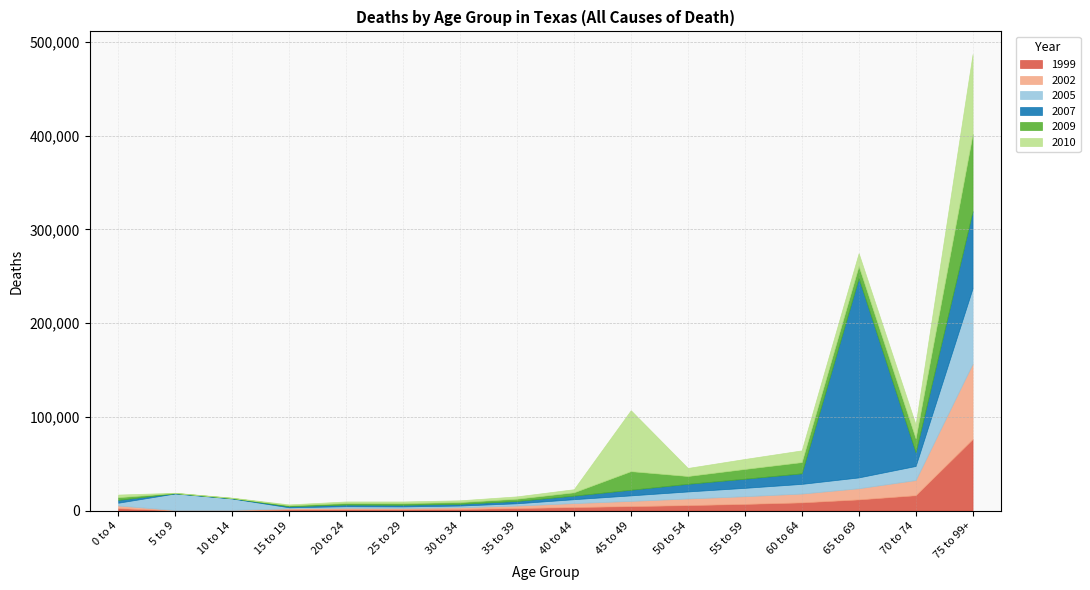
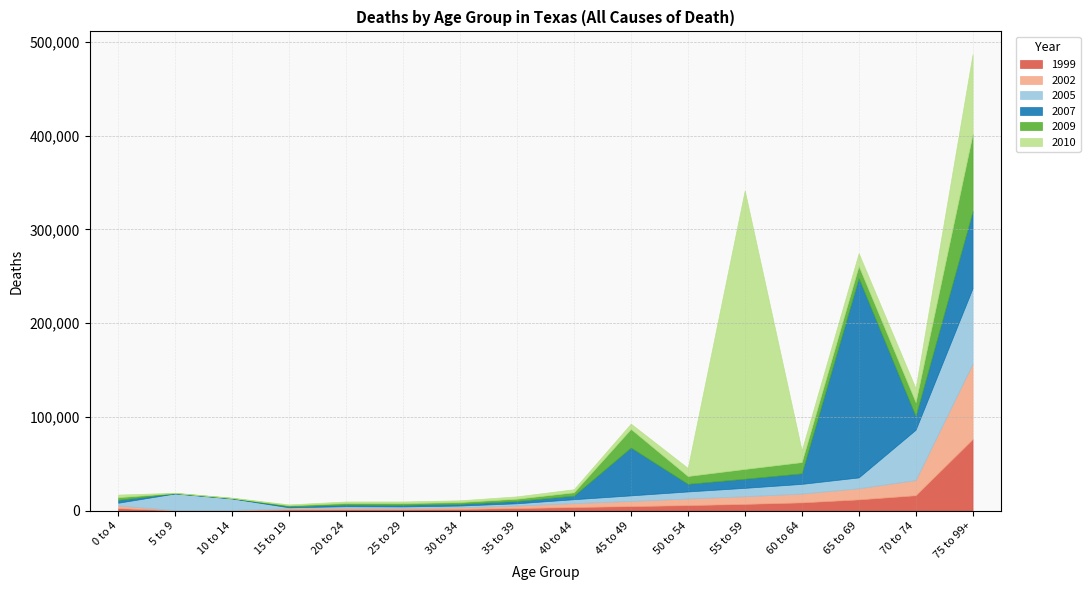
  {
    "1999": {
      "35 to 39": "0",
      "40 to 44": "0",
      "45 to 49": "0",
      "50 to 54": "10,000",
      "55 to 59": "10,000",
      "60 to 64": "10,000",
      "65 to 69": "10,000",
      "70 to 74": "20,000",
      "75 to 99+": "80,000"
    },
    "2002": {
      "0 to 4": "0",
      "40 to 44": "0",
      "45 to 49": "10,000",
      "50 to 54": "10,000",
      "55 to 59": "10,000",
      "60 to 64": "10,000",
      "65 to 69": "10,000",
      "70 to 74": "20,000",
      "75 to 99+": "80,000"
    },
    "2005": {
      "0 to 4": "0",
      "40 to 44": "0",
      "45 to 49": "10,000",
      "50 to 54": "10,000",
      "55 to 59": "10,000",
      "60 to 64": "10,000",
      "65 to 69": "10,000",
-     "70 to 74": "20,000",
+     "70 to 74": "50,000",
      "75 to 99+": "80,000"
    },
    "2007": {
      "0 to 4": "0",
      "40 to 44": "0",
-     "45 to 49": "10,000",
+     "45 to 49": "50,000",
      "50 to 54": "10,000",
      "55 to 59": "10,000",
      "60 to 64": "10,000",
      "65 to 69": "210,000",
      "70 to 74": "10,000",
      "75 to 99+": "80,000"
    },
    "2009": {
      "0 to 4": "0",
      "40 to 44": "0",
      "45 to 49": "20,000",
      "50 to 54": "10,000",
      "55 to 59": "10,000",
      "60 to 64": "10,000",
      "65 to 69": "10,000",
      "70 to 74": "10,000",
      "75 to 99+": "80,000"
    },
    "2010": {
      "0 to 4": "0",
      "40 to 44": "0",
-     "45 to 49": "60,000",
+     "45 to 49": "10,000",
      "50 to 54": "10,000",
-     "55 to 59": "10,000",
+     "55 to 59": "300,000",
      "60 to 64": "10,000",
      "65 to 69": "10,000",
      "70 to 74": "10,000",
      "75 to 99+": "90,000"
    }
  }
